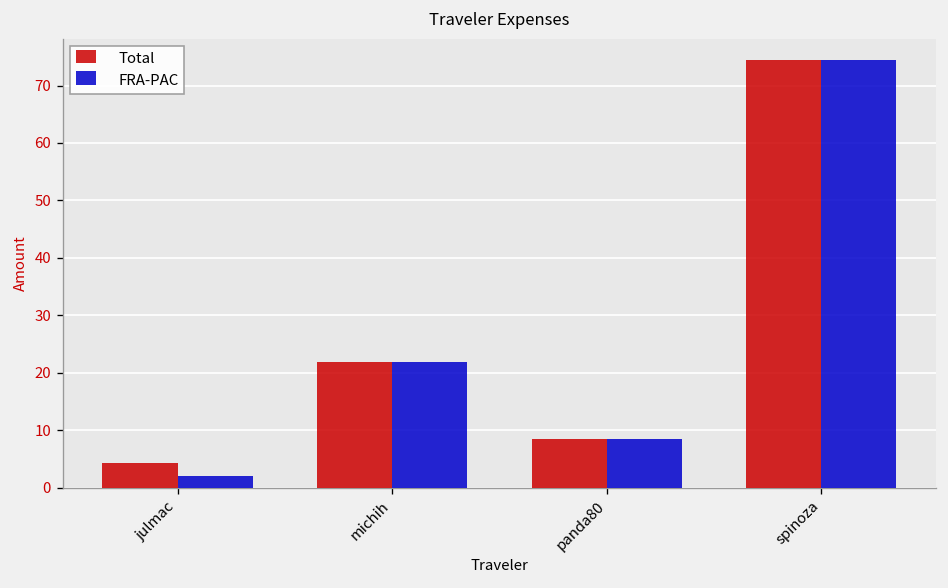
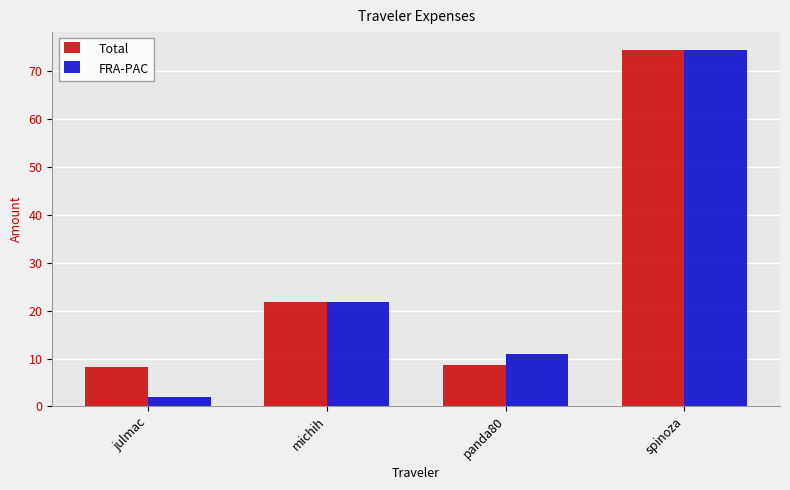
  {
    "Total": {
-     "julmac": 4,
+     "julmac": 8,
      "michih": 22,
      "panda80": 9,
      "spinoza": 74
    },
    "FRA-PAC": {
      "julmac": 2,
      "michih": 22,
-     "panda80": 8,
+     "panda80": 11,
      "spinoza": 74
    }
  }
